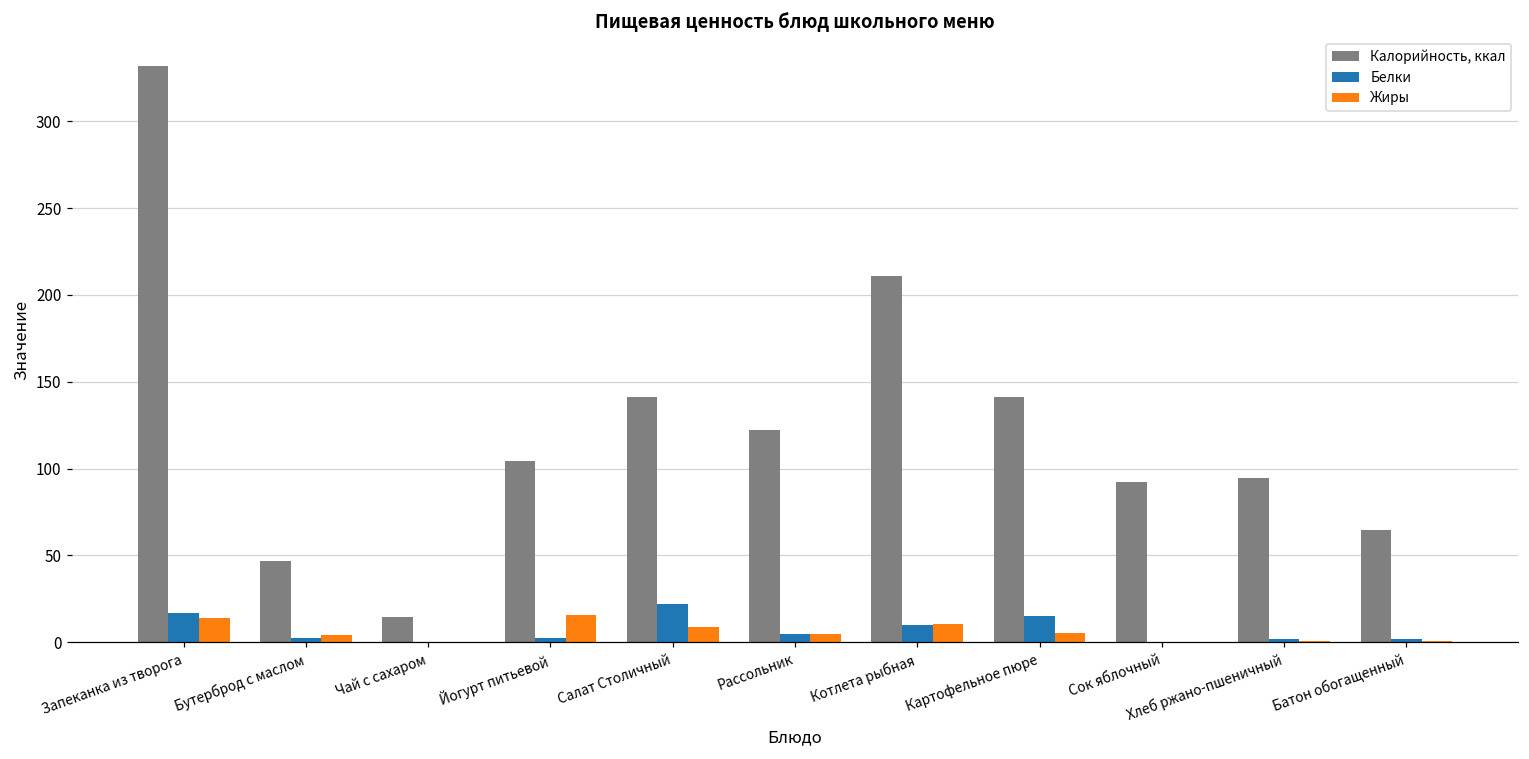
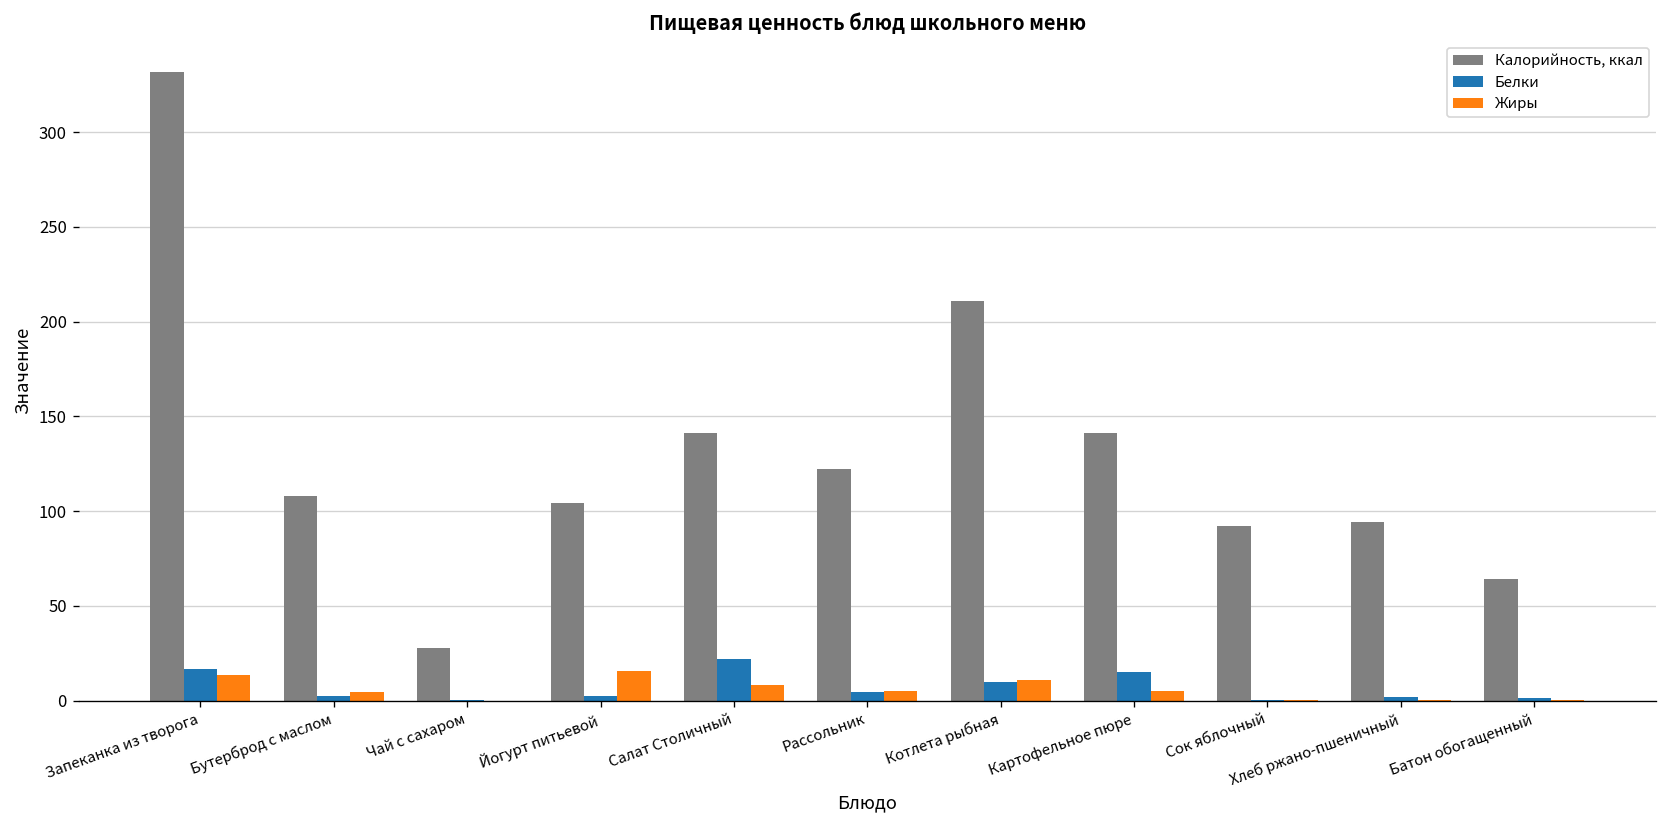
  {
    "Калорийность, ккал": {
      "Запеканка из творога": 332,
-     "Бутерброд с маслом": 47,
-     "Чай с сахаром": 15,
+     "Бутерброд с маслом": 108,
+     "Чай с сахаром": 28,
      "Йогурт питьевой": 104,
      "Салат Столичный": 141,
      "Рассольник": 122,
      "Котлета рыбная": 211,
      "Картофельное пюре": 141,
      "Сок яблочный": 92,
      "Хлеб ржано-пшеничный": 94,
      "Батон обогащенный": 64
    },
    "Белки": {
      "Запеканка из творога": 17,
      "Бутерброд с маслом": 2,
      "Йогурт питьевой": 3,
      "Салат Столичный": 22,
      "Рассольник": 5,
      "Котлета рыбная": 10,
      "Картофельное пюре": 15,
      "Хлеб ржано-пшеничный": 2,
      "Батон обогащенный": 2
    },
    "Жиры": {
      "Запеканка из творога": 14,
      "Бутерброд с маслом": 4,
      "Чай с сахаром": 0,
      "Йогурт питьевой": 16,
      "Салат Столичный": 9,
      "Рассольник": 5,
      "Котлета рыбная": 11,
      "Картофельное пюре": 5
    }
  }
